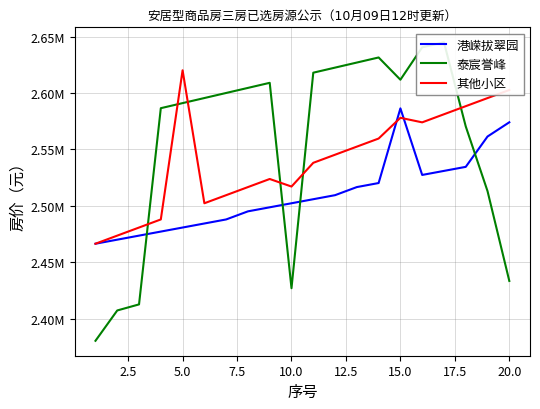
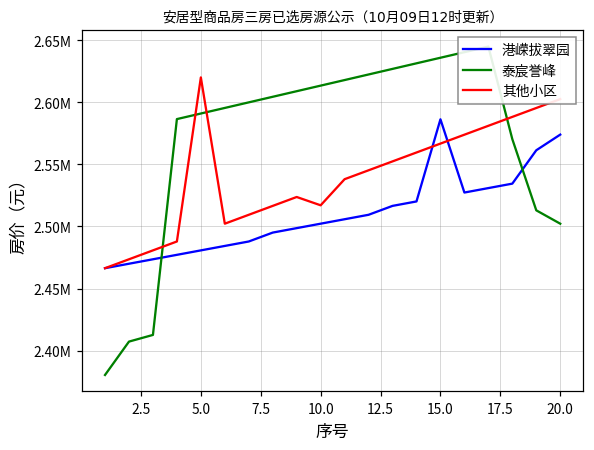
  {
    "港嵘拔翠园": {
      "5.0": 2481000,
      "10.0": 2502000,
      "15.0": 2586000,
      "20.0": 2574000
    },
    "泰宸誉峰": {
      "5.0": 2591000,
-     "10.0": 2427000,
-     "15.0": 2612000,
-     "20.0": 2433000
+     "10.0": 2614000,
+     "15.0": 2636000,
+     "20.0": 2502000
    },
    "其他小区": {
      "5.0": 2620000,
      "10.0": 2517000,
-     "15.0": 2578000
+     "15.0": 2567000
    }
  }
